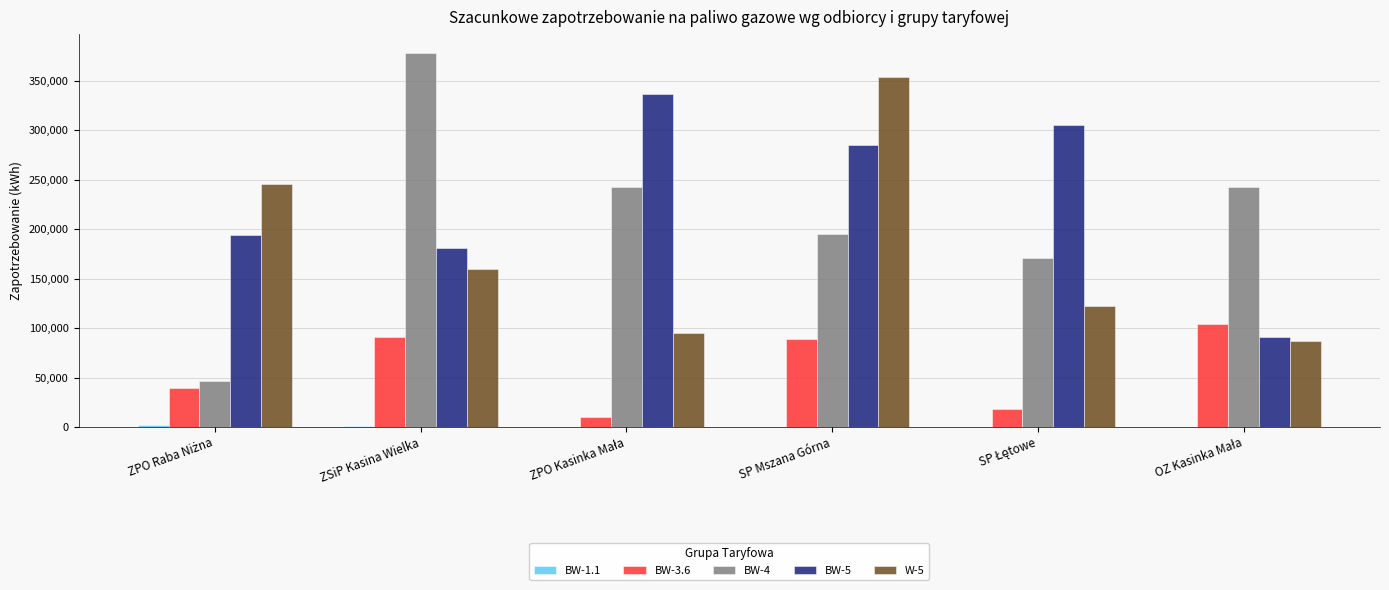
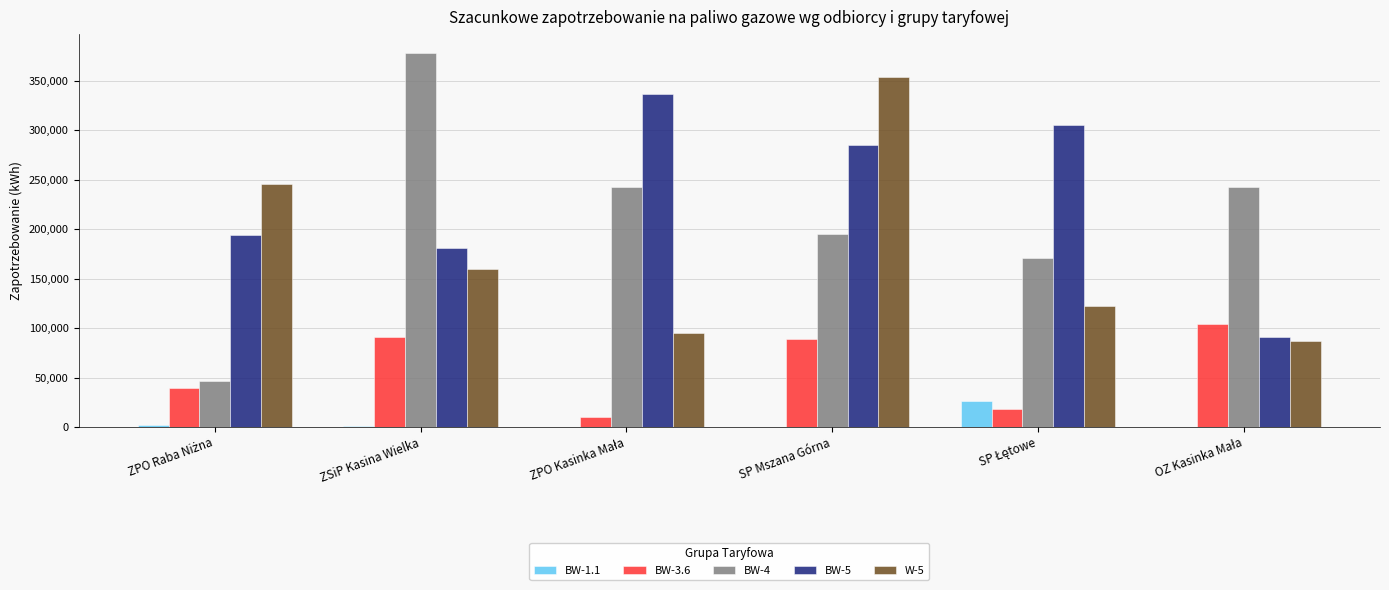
  {
    "BW-1.1": {
-     "SP Łętowe": "0"
+     "SP Łętowe": "30,000"
    },
    "BW-3.6": {
      "ZPO Raba Niżna": "40,000",
      "ZSiP Kasina Wielka": "90,000",
      "ZPO Kasinka Mała": "10,000",
      "SP Mszana Górna": "90,000",
      "SP Łętowe": "20,000",
      "OZ Kasinka Mała": "100,000"
    },
    "BW-4": {
      "ZPO Raba Niżna": "50,000",
      "ZSiP Kasina Wielka": "380,000",
      "ZPO Kasinka Mała": "240,000",
      "SP Mszana Górna": "200,000",
      "SP Łętowe": "170,000",
      "OZ Kasinka Mała": "240,000"
    },
    "BW-5": {
      "ZPO Raba Niżna": "190,000",
      "ZSiP Kasina Wielka": "180,000",
      "ZPO Kasinka Mała": "340,000",
      "SP Mszana Górna": "290,000",
      "SP Łętowe": "310,000",
      "OZ Kasinka Mała": "90,000"
    },
    "W-5": {
      "ZPO Raba Niżna": "250,000",
      "ZSiP Kasina Wielka": "160,000",
      "ZPO Kasinka Mała": "90,000",
      "SP Mszana Górna": "350,000",
      "SP Łętowe": "120,000",
      "OZ Kasinka Mała": "90,000"
    }
  }
